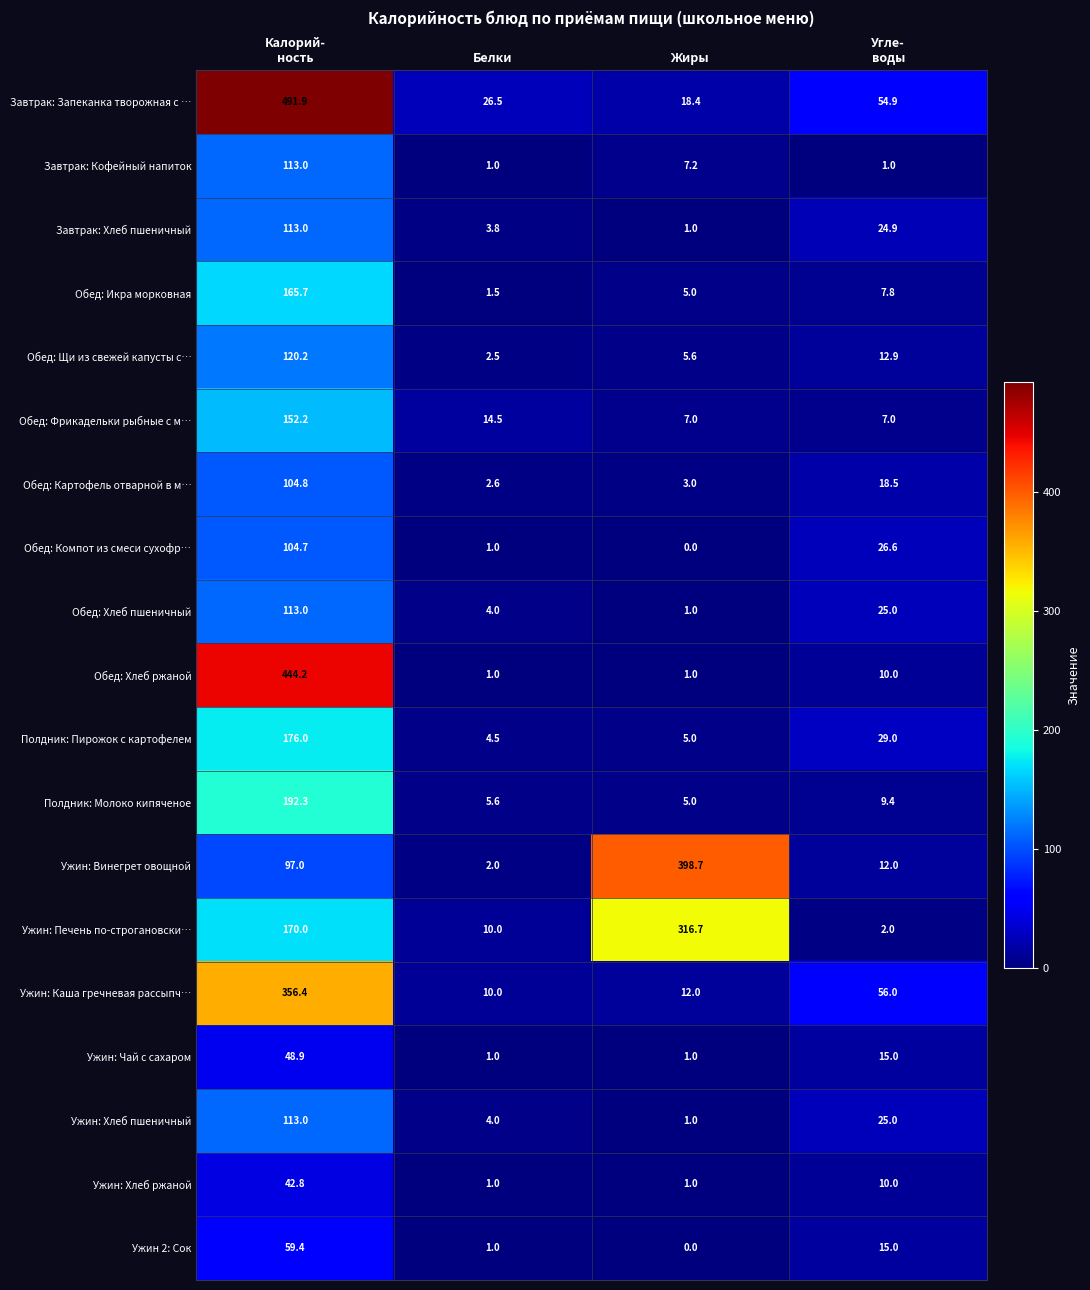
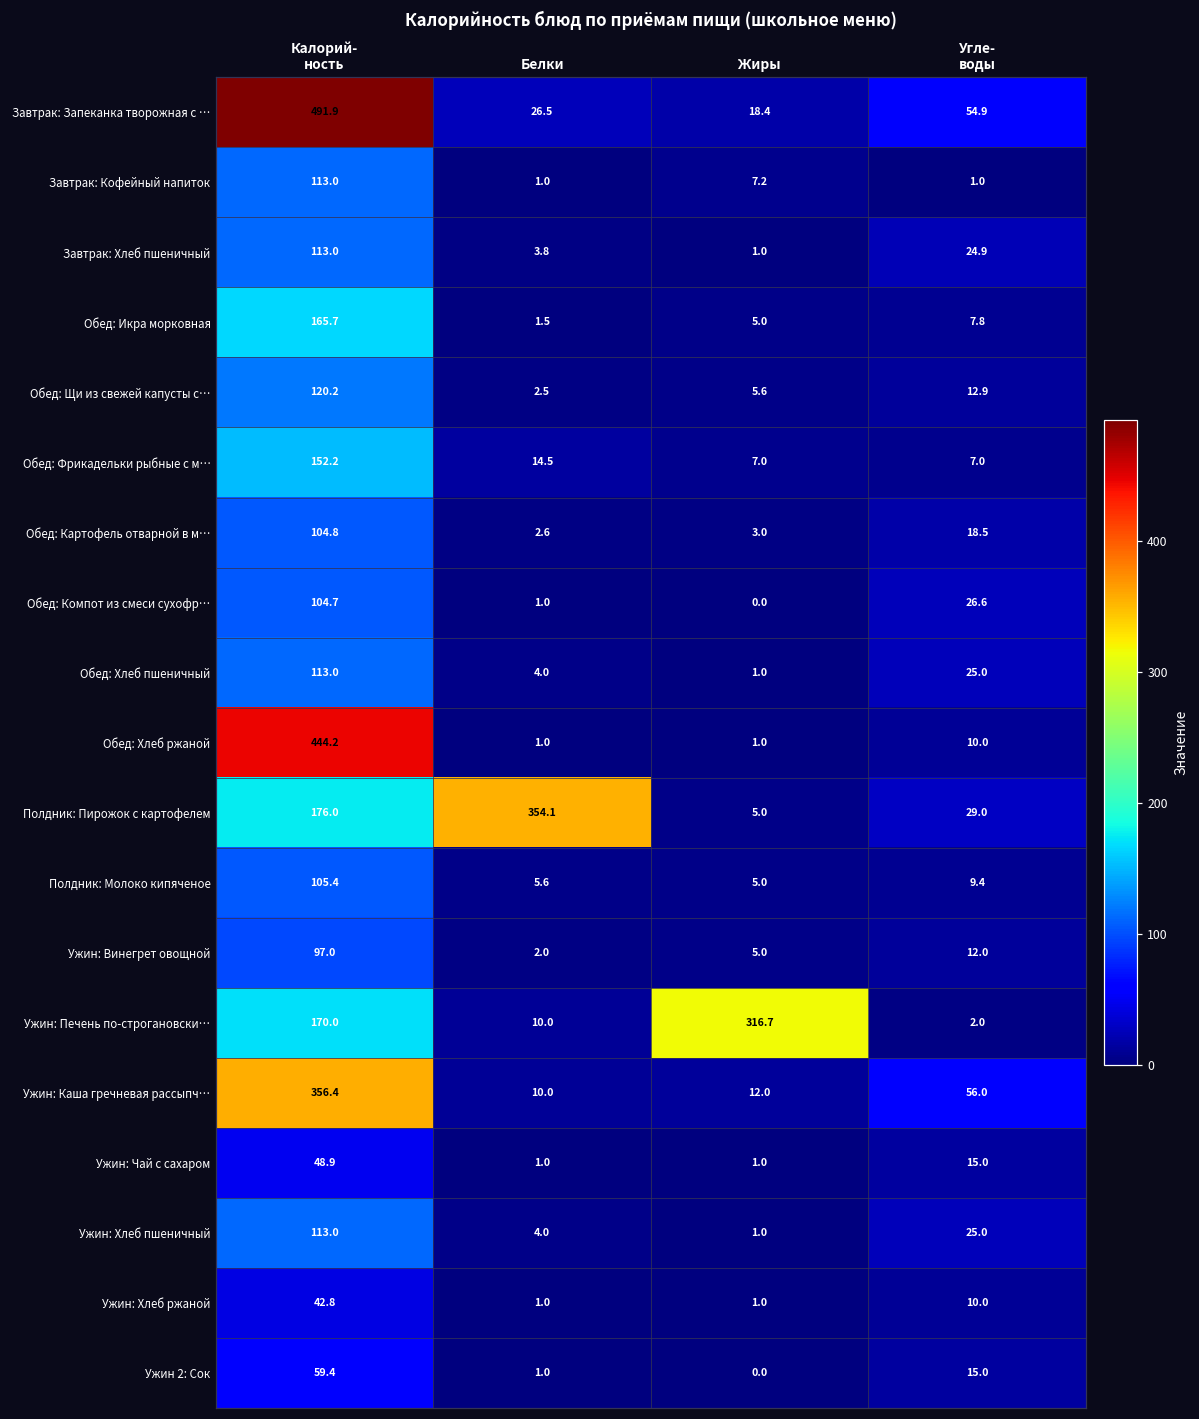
  {
    "Завтрак: Запеканка творожная с …": {
      "Калорий- ность": 491.9,
      "Белки": 26.5,
      "Жиры": 18.4,
      "Угле- воды": 54.9
    },
    "Завтрак: Кофейный напиток": {
      "Калорий- ность": 113.0,
      "Белки": 1.0,
      "Жиры": 7.2,
      "Угле- воды": 1.0
    },
    "Завтрак: Хлеб пшеничный": {
      "Калорий- ность": 113.0,
      "Белки": 3.8,
      "Жиры": 1.0,
      "Угле- воды": 24.9
    },
    "Обед: Икра морковная": {
      "Калорий- ность": 165.7,
      "Белки": 1.5,
      "Жиры": 5.0,
      "Угле- воды": 7.8
    },
    "Обед: Щи из свежей капусты с…": {
      "Калорий- ность": 120.2,
      "Белки": 2.5,
      "Жиры": 5.6,
      "Угле- воды": 12.9
    },
    "Обед: Фрикадельки рыбные с м…": {
      "Калорий- ность": 152.2,
      "Белки": 14.5,
      "Жиры": 7.0,
      "Угле- воды": 7.0
    },
    "Обед: Картофель отварной в м…": {
      "Калорий- ность": 104.8,
      "Белки": 2.6,
      "Жиры": 3.0,
      "Угле- воды": 18.5
    },
    "Обед: Компот из смеси сухофр…": {
      "Калорий- ность": 104.7,
      "Белки": 1.0,
      "Жиры": 0.0,
      "Угле- воды": 26.6
    },
    "Обед: Хлеб пшеничный": {
      "Калорий- ность": 113.0,
      "Белки": 4.0,
      "Жиры": 1.0,
      "Угле- воды": 25.0
    },
    "Обед: Хлеб ржаной": {
      "Калорий- ность": 444.2,
      "Белки": 1.0,
      "Жиры": 1.0,
      "Угле- воды": 10.0
    },
    "Полдник: Пирожок с картофелем": {
      "Калорий- ность": 176.0,
-     "Белки": 4.5,
+     "Белки": 354.1,
      "Жиры": 5.0,
      "Угле- воды": 29.0
    },
    "Полдник: Молоко кипяченое": {
-     "Калорий- ность": 192.3,
+     "Калорий- ность": 105.4,
      "Белки": 5.6,
      "Жиры": 5.0,
      "Угле- воды": 9.4
    },
    "Ужин: Винегрет овощной": {
      "Калорий- ность": 97.0,
      "Белки": 2.0,
-     "Жиры": 398.7,
+     "Жиры": 5.0,
      "Угле- воды": 12.0
    },
    "Ужин: Печень по-строгановски…": {
      "Калорий- ность": 170.0,
      "Белки": 10.0,
      "Жиры": 316.7,
      "Угле- воды": 2.0
    },
    "Ужин: Каша гречневая рассыпч…": {
      "Калорий- ность": 356.4,
      "Белки": 10.0,
      "Жиры": 12.0,
      "Угле- воды": 56.0
    },
    "Ужин: Чай с сахаром": {
      "Калорий- ность": 48.9,
      "Белки": 1.0,
      "Жиры": 1.0,
      "Угле- воды": 15.0
    },
    "Ужин: Хлеб пшеничный": {
      "Калорий- ность": 113.0,
      "Белки": 4.0,
      "Жиры": 1.0,
      "Угле- воды": 25.0
    },
    "Ужин: Хлеб ржаной": {
      "Калорий- ность": 42.8,
      "Белки": 1.0,
      "Жиры": 1.0,
      "Угле- воды": 10.0
    },
    "Ужин 2: Сок": {
      "Калорий- ность": 59.4,
      "Белки": 1.0,
      "Жиры": 0.0,
      "Угле- воды": 15.0
    }
  }
